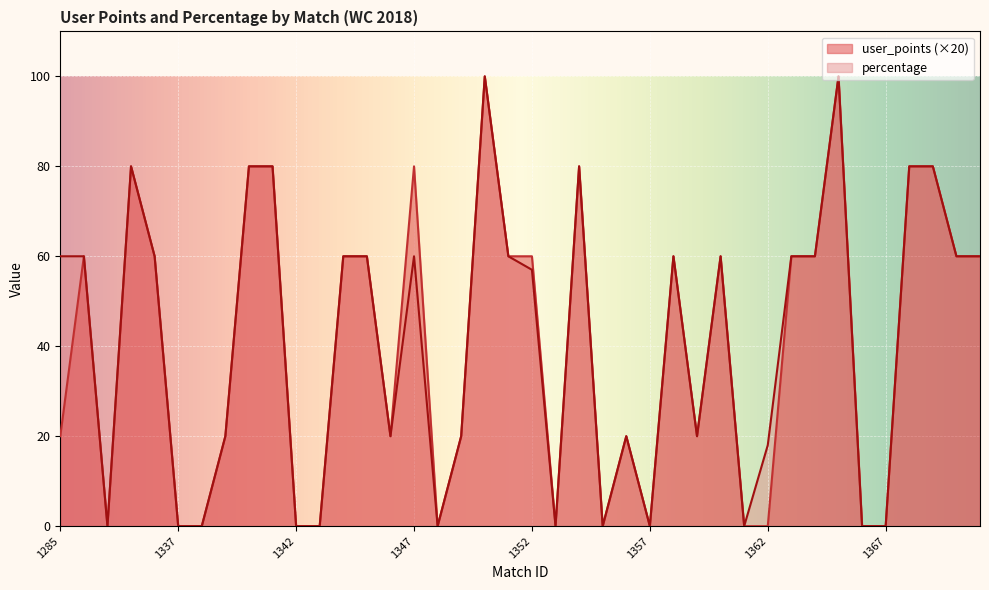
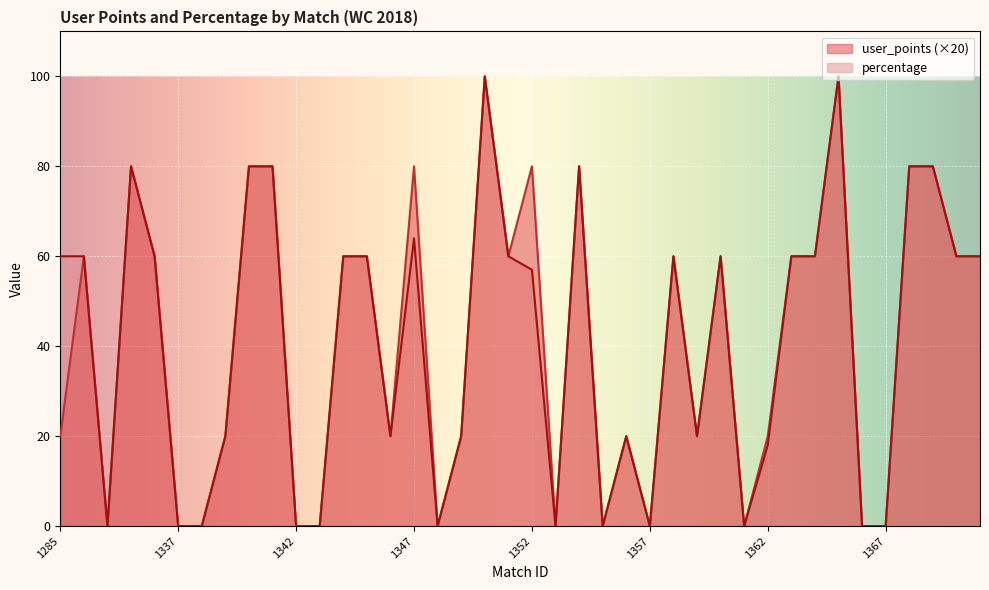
  {
    "user_points (×20)": {
      "1285": 20,
      "1347": 80,
-     "1352": 60,
-     "1362": 0
+     "1352": 80,
+     "1362": 20
    },
    "percentage": {
      "1285": 60,
-     "1347": 60,
+     "1347": 64,
      "1352": 57,
      "1362": 18
    }
  }
